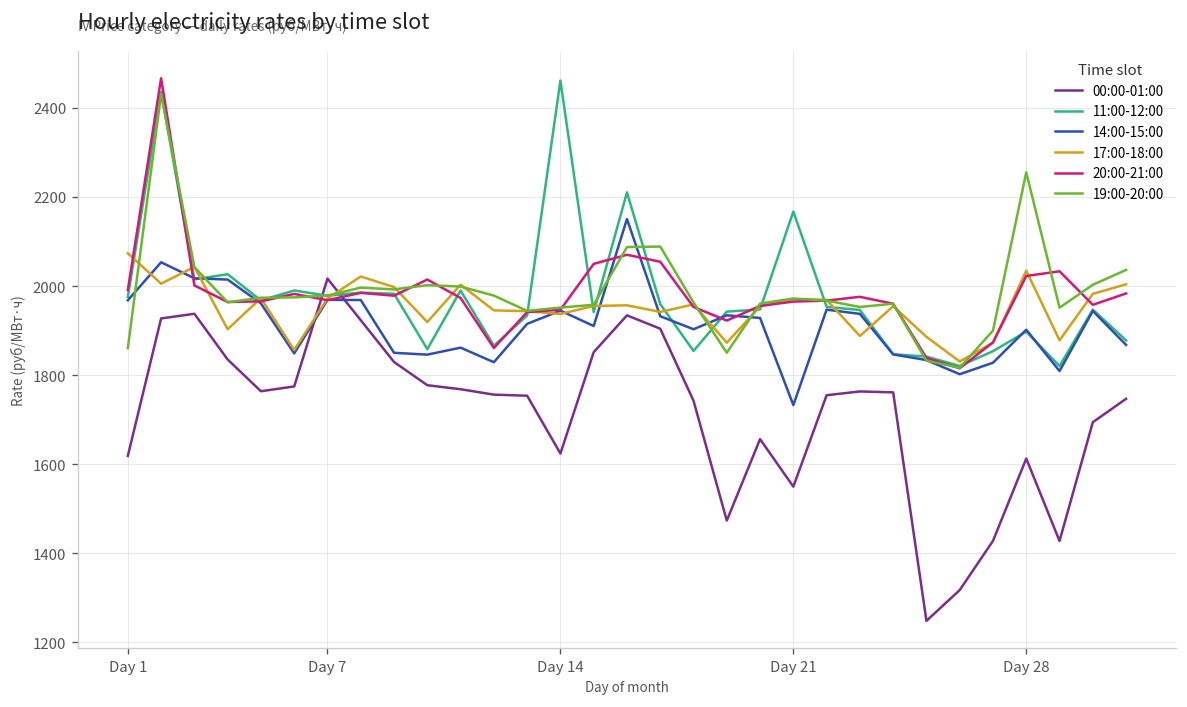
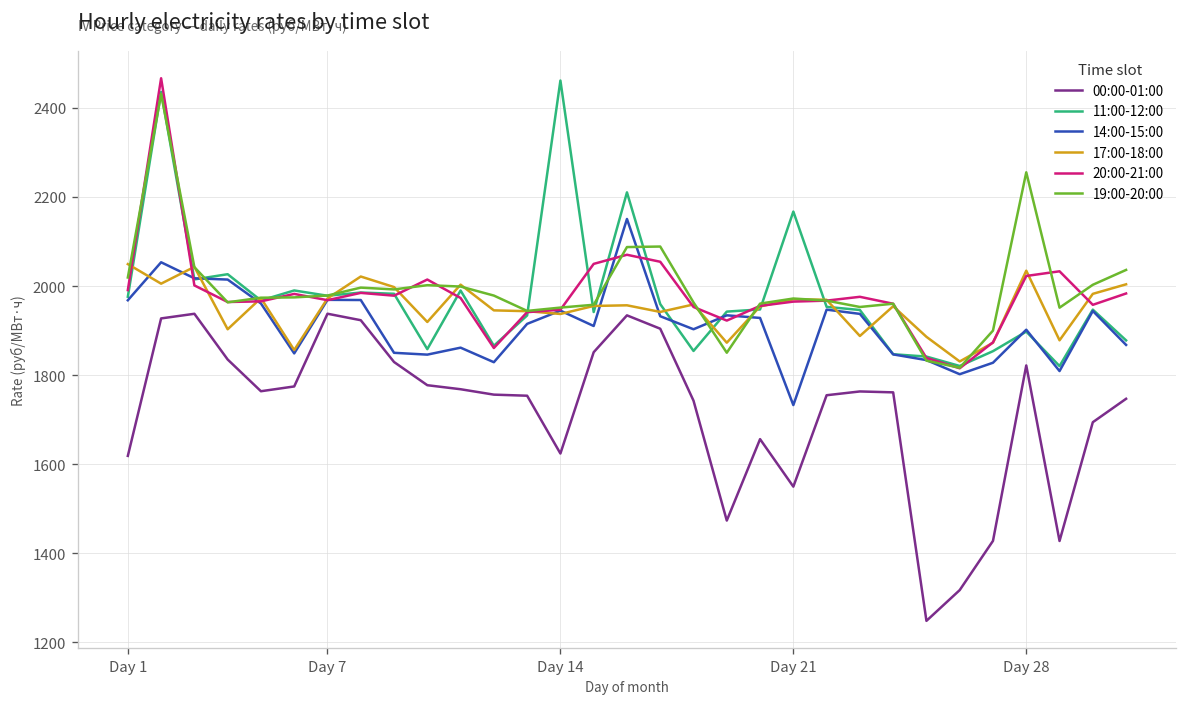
  {
    "00:00-01:00": {
      "Day 1": 1620,
-     "Day 7": 2020,
+     "Day 7": 1940,
      "Day 14": 1620,
      "Day 21": 1550,
-     "Day 28": 1610
+     "Day 28": 1820
    },
    "11:00-12:00": {
      "Day 1": 1980,
      "Day 14": 2460,
      "Day 21": 2170
    },
    "14:00-15:00": {
      "Day 1": 1970,
      "Day 21": 1730
    },
    "17:00-18:00": {
-     "Day 1": 2070,
+     "Day 1": 2050,
      "Day 14": 1940,
      "Day 28": 2030
    },
    "20:00-21:00": {
      "Day 1": 1990,
      "Day 28": 2020
    },
    "19:00-20:00": {
-     "Day 1": 1860,
+     "Day 1": 2020,
      "Day 28": 2260
    }
  }
